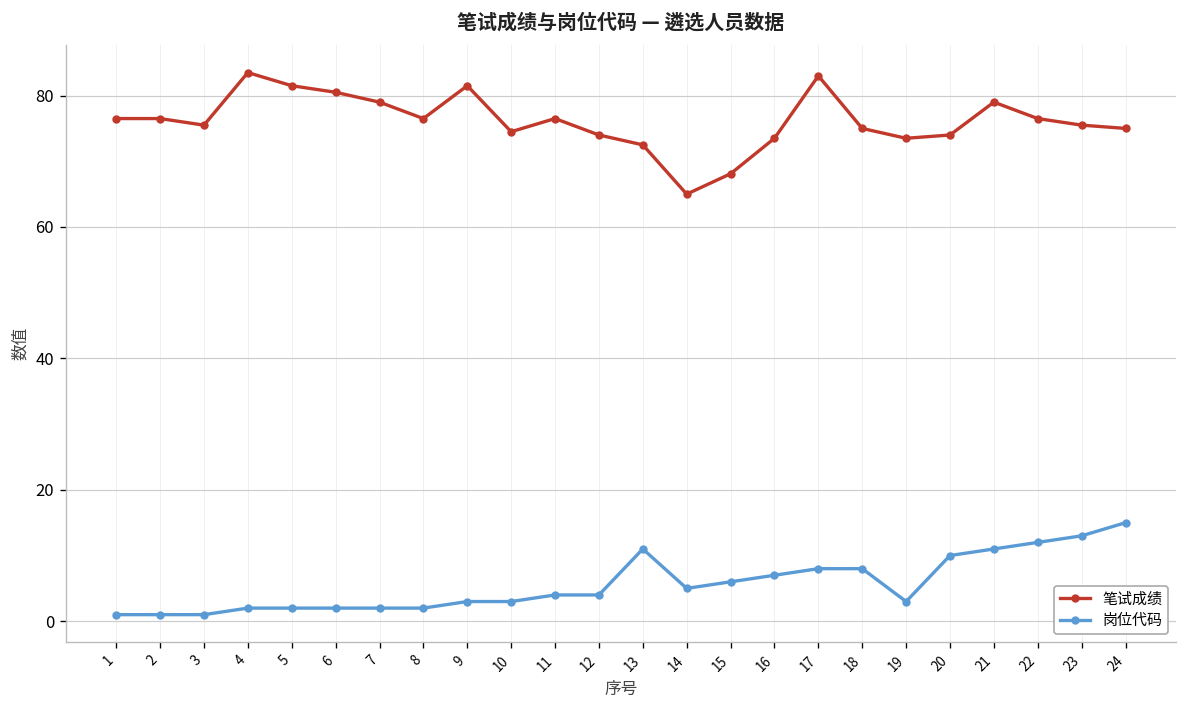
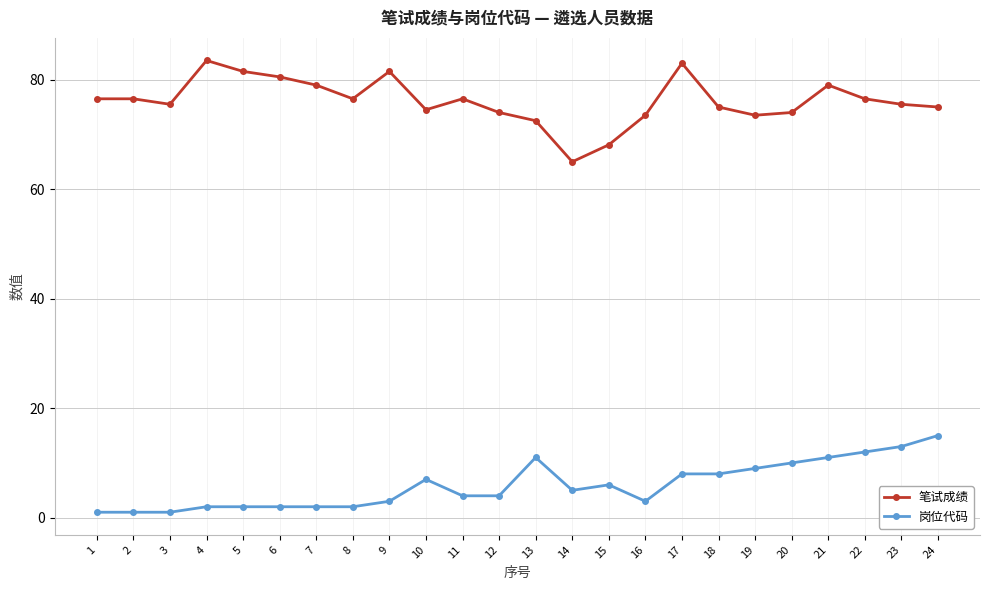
  {
    "笔试成绩": {
      "1": 77,
      "2": 77,
      "3": 76,
      "4": 84,
      "5": 82,
      "6": 81,
      "7": 79,
      "8": 77,
      "9": 82,
      "10": 75,
      "11": 77,
      "12": 74,
      "13": 73,
      "14": 65,
      "15": 68,
      "16": 74,
      "17": 83,
      "18": 75,
      "19": 74,
      "20": 74,
      "21": 79,
      "22": 77,
      "23": 76,
      "24": 75
    },
    "岗位代码": {
      "1": 1,
      "2": 1,
      "3": 1,
      "4": 2,
      "5": 2,
      "6": 2,
      "7": 2,
      "8": 2,
      "9": 3,
-     "10": 3,
+     "10": 7,
      "11": 4,
      "12": 4,
      "13": 11,
      "14": 5,
      "15": 6,
-     "16": 7,
+     "16": 3,
      "17": 8,
      "18": 8,
-     "19": 3,
+     "19": 9,
      "20": 10,
      "21": 11,
      "22": 12,
      "23": 13,
      "24": 15
    }
  }
